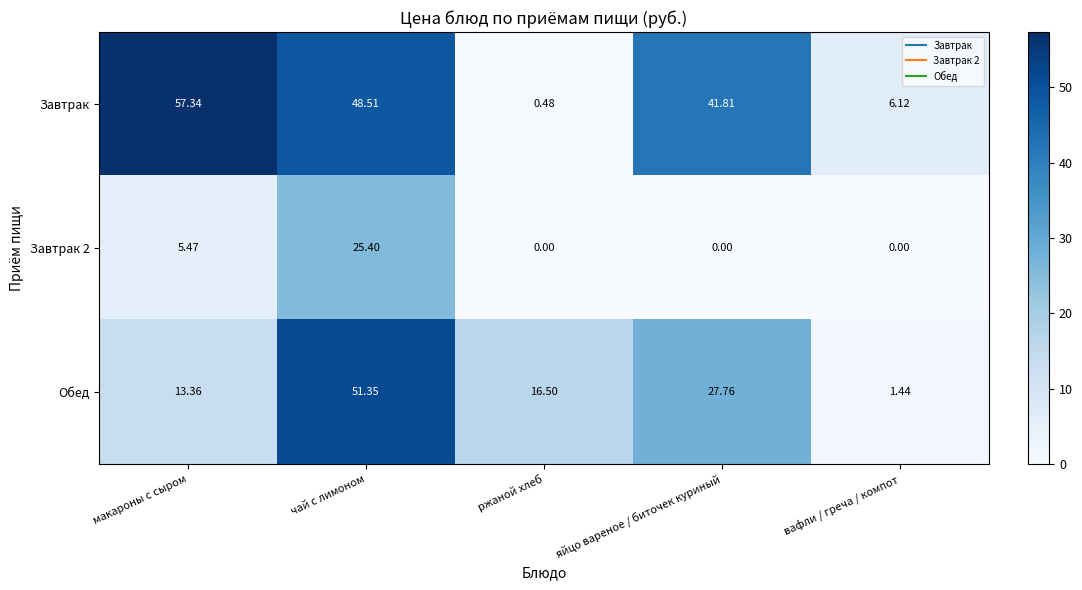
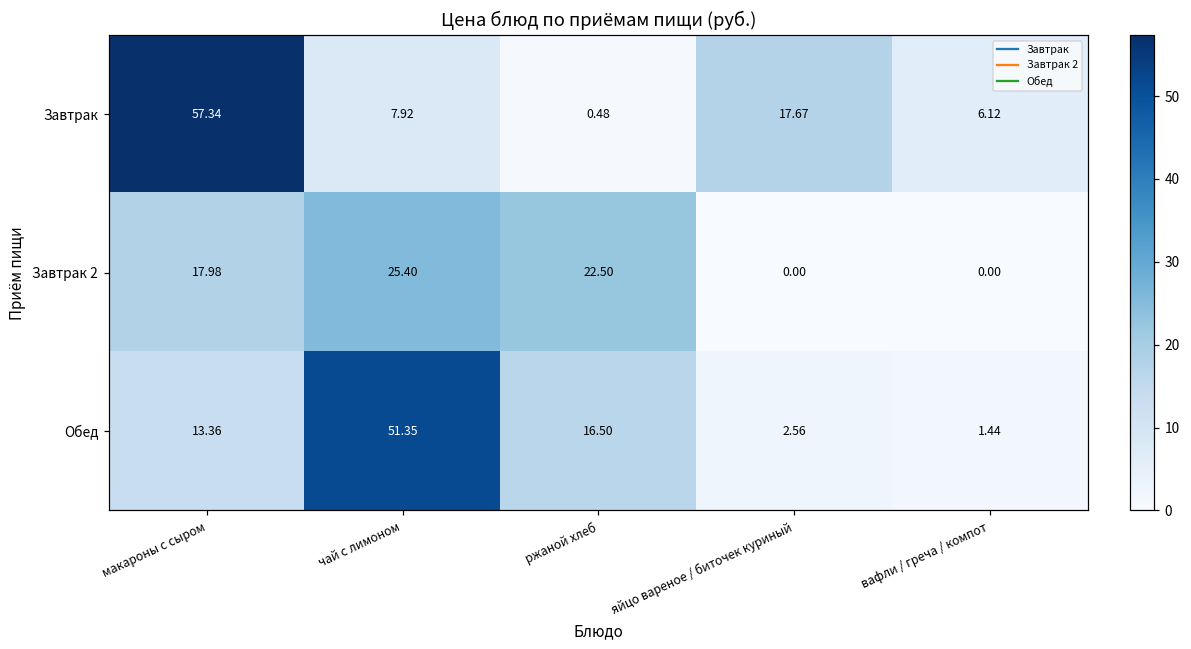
  {
    "Завтрак": {
      "макароны с сыром": 57.34,
-     "чай с лимоном": 48.51,
+     "чай с лимоном": 7.92,
      "ржаной хлеб": 0.48,
-     "яйцо вареное / биточек куриный": 41.81,
+     "яйцо вареное / биточек куриный": 17.67,
      "вафли / греча / компот": 6.12
    },
    "Завтрак 2": {
-     "макароны с сыром": 5.47,
+     "макароны с сыром": 17.98,
      "чай с лимоном": 25.40,
-     "ржаной хлеб": 0.00,
+     "ржаной хлеб": 22.50,
      "яйцо вареное / биточек куриный": 0.00,
      "вафли / греча / компот": 0.00
    },
    "Обед": {
      "макароны с сыром": 13.36,
      "чай с лимоном": 51.35,
      "ржаной хлеб": 16.50,
-     "яйцо вареное / биточек куриный": 27.76,
+     "яйцо вареное / биточек куриный": 2.56,
      "вафли / греча / компот": 1.44
    }
  }
